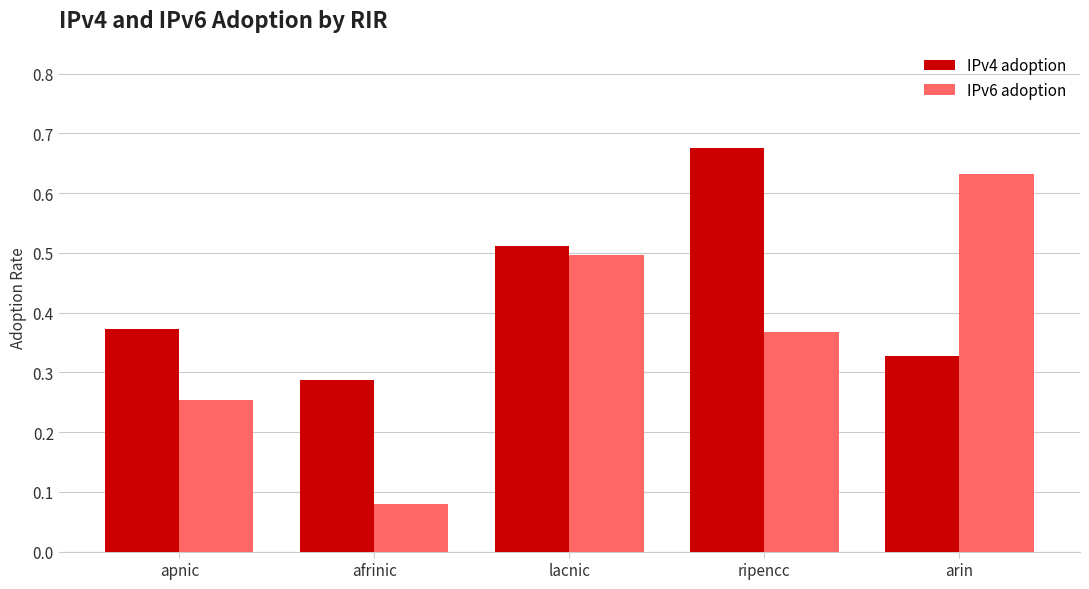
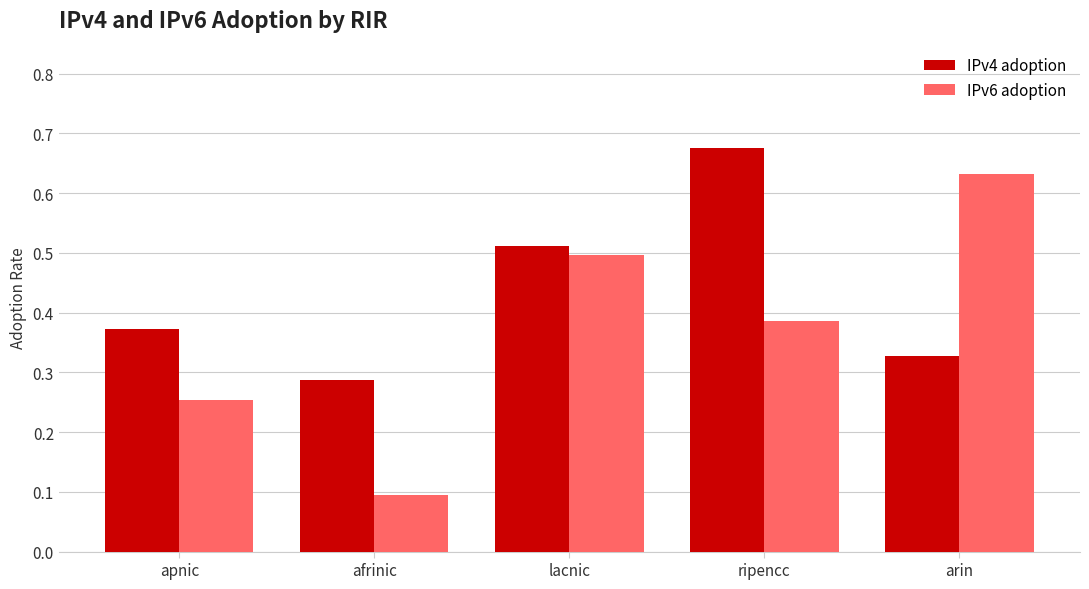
  {
    "IPv4 adoption": {
      "apnic": 0.37,
      "afrinic": 0.29,
      "lacnic": 0.51,
      "ripencc": 0.68,
      "arin": 0.33
    },
    "IPv6 adoption": {
      "apnic": 0.25,
-     "afrinic": 0.08,
+     "afrinic": 0.10,
      "lacnic": 0.50,
-     "ripencc": 0.37,
+     "ripencc": 0.39,
      "arin": 0.63
    }
  }
